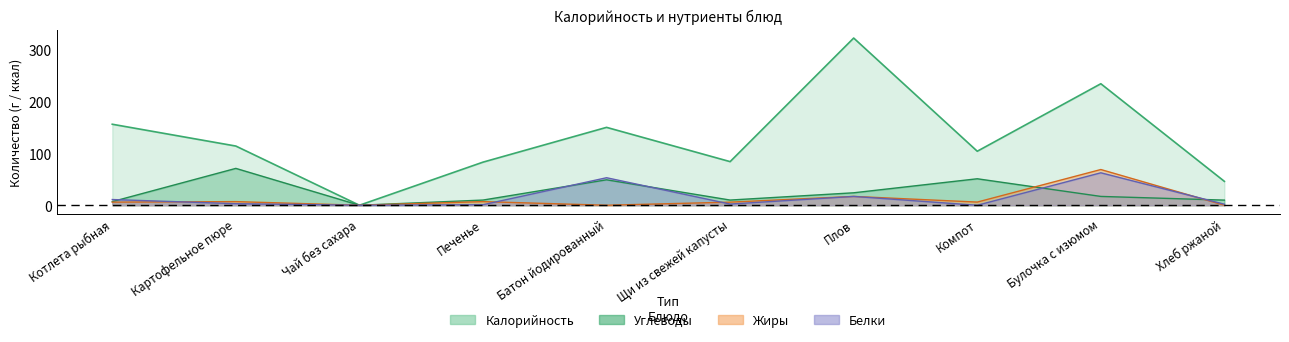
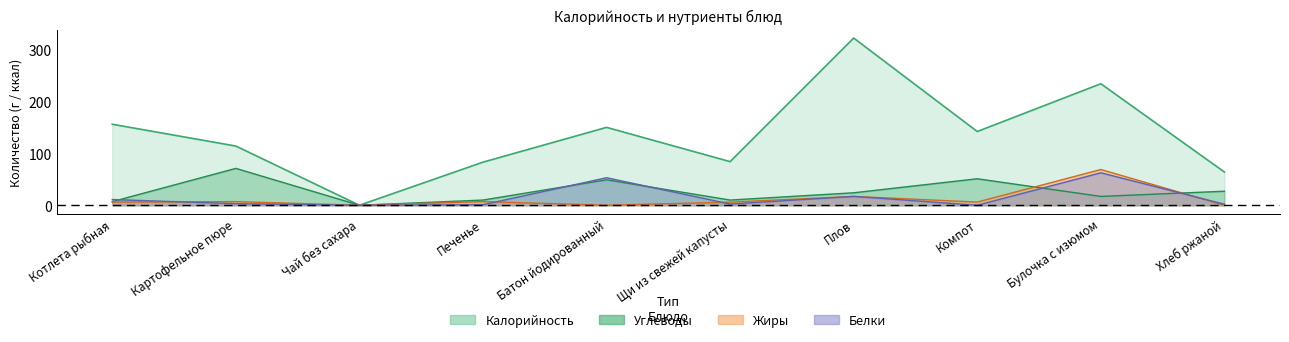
  {
    "Калорийность": {
      "Котлета рыбная": 160,
      "Картофельное пюре": 110,
      "Печенье": 80,
      "Батон йодированный": 150,
      "Щи из свежей капусты": 80,
      "Плов": 320,
-     "Компот": 100,
+     "Компот": 140,
      "Булочка с изюмом": 230,
-     "Хлеб ржаной": 50
+     "Хлеб ржаной": 60
    },
    "Углеводы": {
      "Картофельное пюре": 70,
      "Плов": 20,
      "Компот": 50,
      "Булочка с изюмом": 20,
-     "Хлеб ржаной": 10
+     "Хлеб ржаной": 30
    },
    "Жиры": {
      "Батон йодированный": 0,
      "Компот": 10,
      "Булочка с изюмом": 70
    },
    "Белки": {
      "Печенье": 0,
      "Компот": 0,
      "Булочка с изюмом": 60
    }
  }
